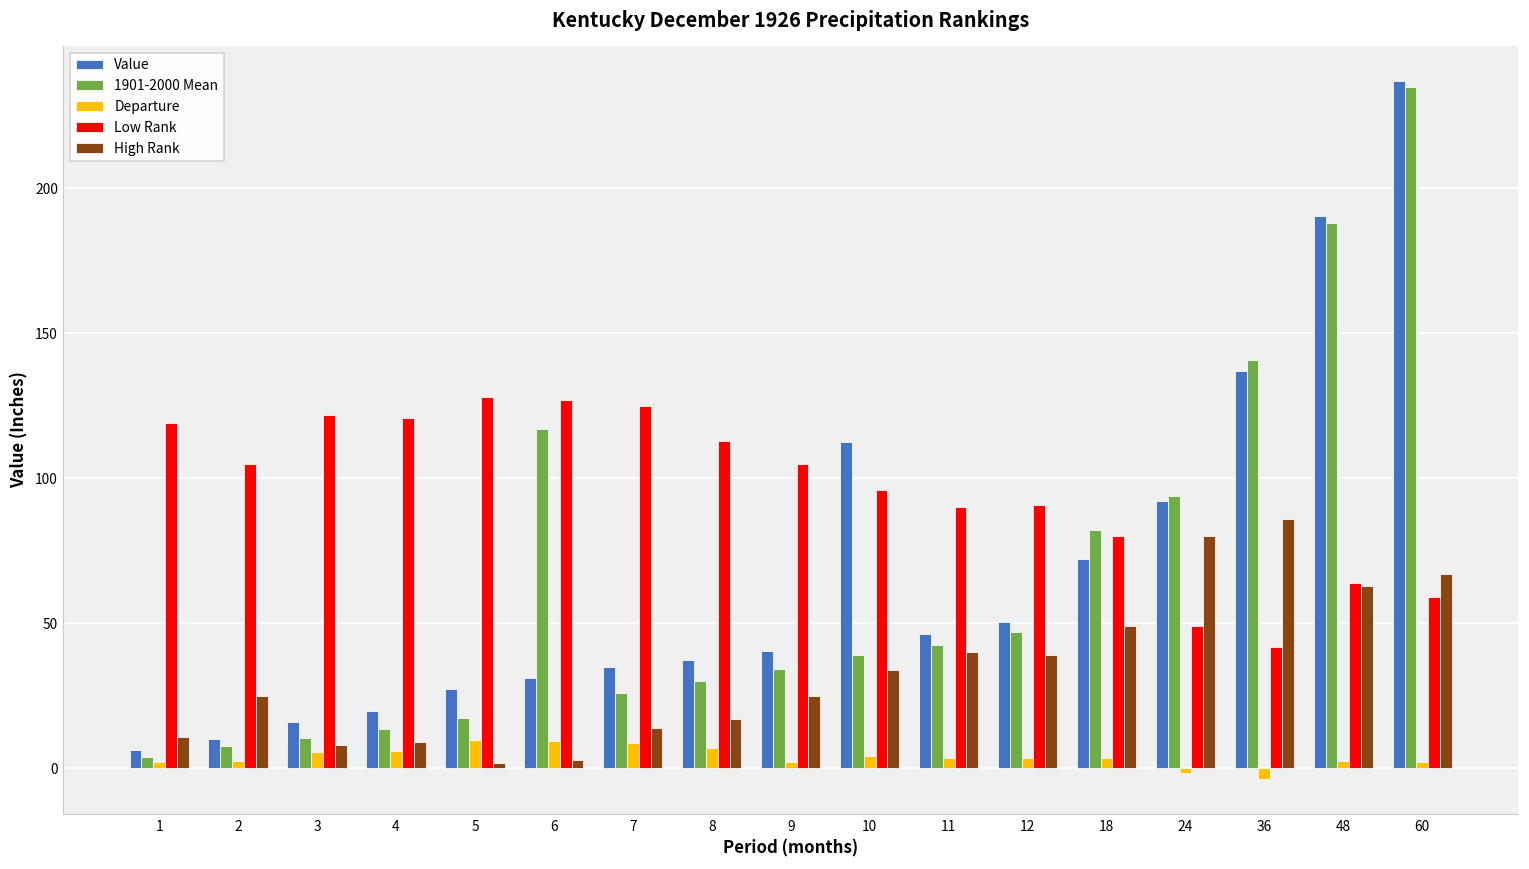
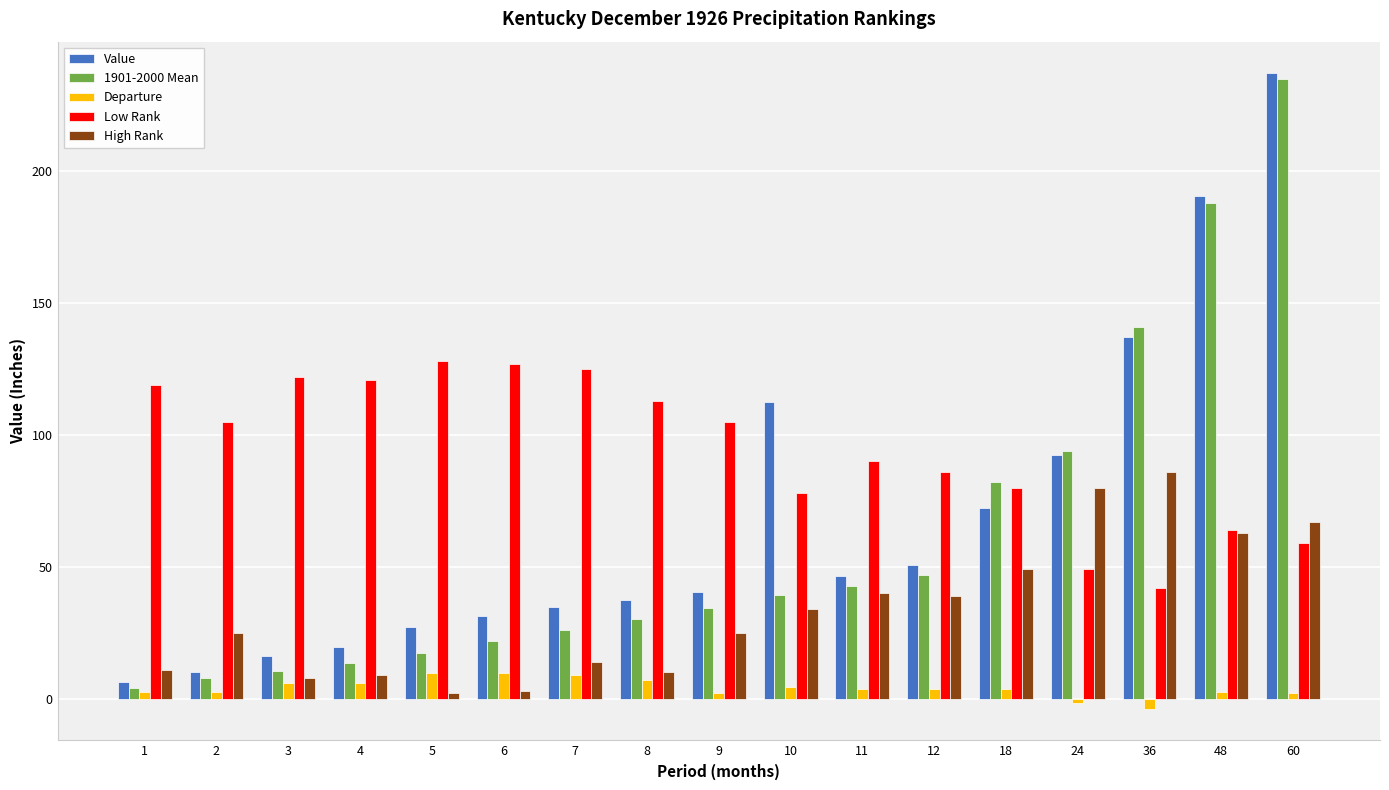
  {
    "Value": {
      "1": 6,
      "2": 10,
      "3": 16,
      "4": 20,
      "5": 27,
      "6": 31,
      "7": 35,
      "8": 37,
      "9": 40,
      "10": 113,
      "11": 46,
      "12": 51,
      "18": 72,
      "24": 92,
      "36": 137,
      "48": 191,
      "60": 237
    },
    "1901-2000 Mean": {
      "1": 4,
      "2": 8,
      "3": 10,
      "4": 14,
      "5": 17,
-     "6": 117,
+     "6": 22,
      "7": 26,
      "8": 30,
      "9": 34,
      "10": 39,
      "11": 43,
      "12": 47,
      "18": 82,
      "24": 94,
      "36": 141,
      "48": 188,
      "60": 235
    },
    "Departure": {
      "1": 2,
      "2": 3,
      "3": 6,
      "4": 6,
      "5": 10,
      "6": 10,
      "7": 9,
      "8": 7,
      "9": 2,
      "10": 4,
      "11": 4,
      "12": 4,
      "18": 4,
      "24": -1,
      "36": -4,
      "48": 3,
      "60": 2
    },
    "Low Rank": {
      "1": 119,
      "2": 105,
      "3": 122,
      "4": 121,
      "5": 128,
      "6": 127,
      "7": 125,
      "8": 113,
      "9": 105,
-     "10": 96,
+     "10": 78,
      "11": 90,
-     "12": 91,
+     "12": 86,
      "18": 80,
      "24": 49,
      "36": 42,
      "48": 64,
      "60": 59
    },
    "High Rank": {
      "1": 11,
      "2": 25,
      "3": 8,
      "4": 9,
      "5": 2,
      "6": 3,
      "7": 14,
-     "8": 17,
+     "8": 10,
      "9": 25,
      "10": 34,
      "11": 40,
      "12": 39,
      "18": 49,
      "24": 80,
      "36": 86,
      "48": 63,
      "60": 67
    }
  }
